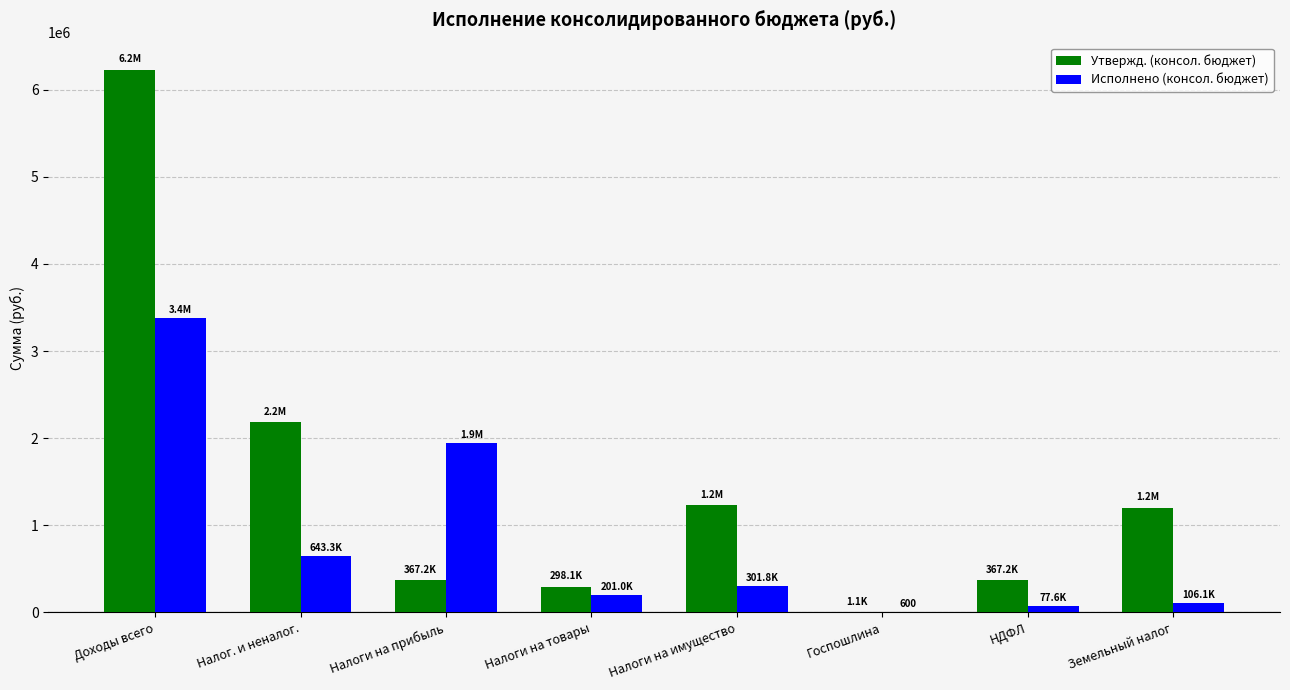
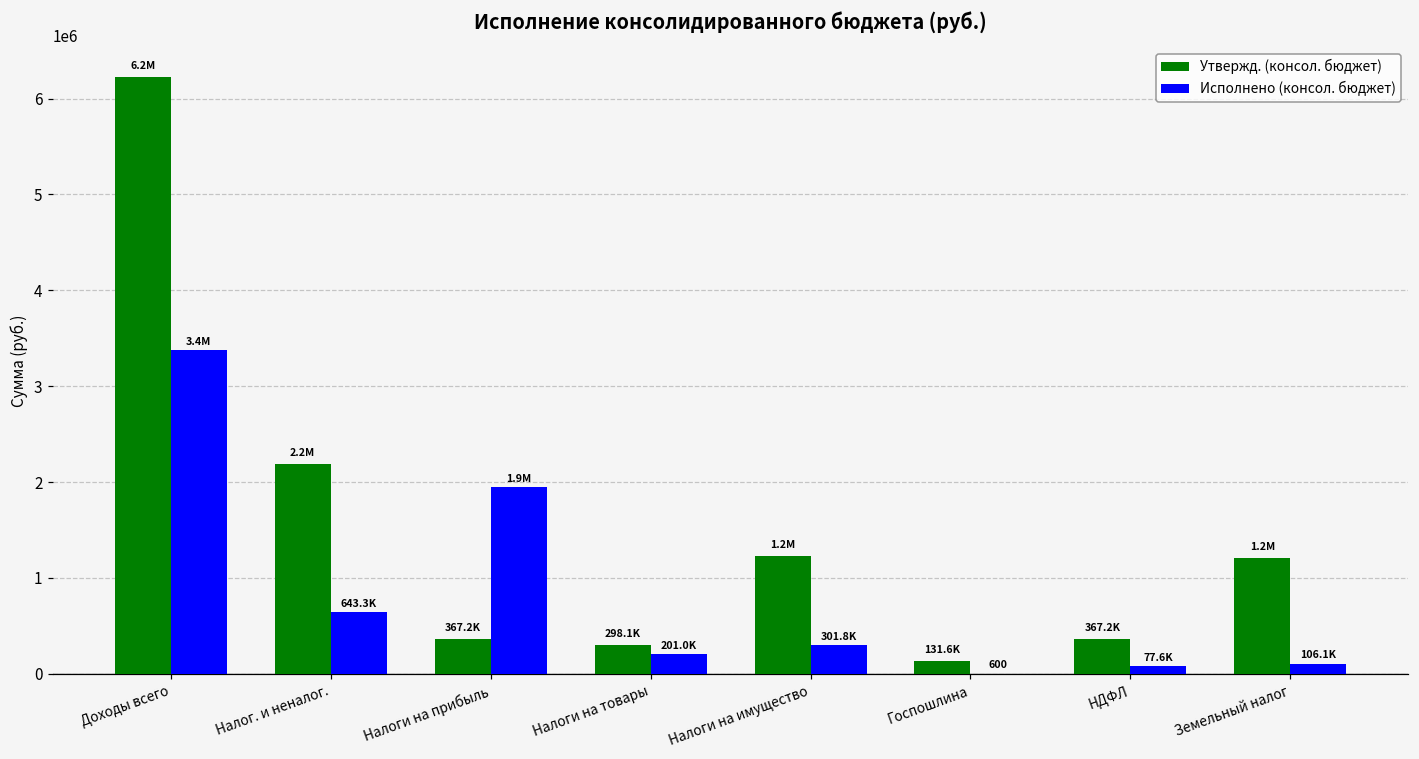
  {
    "Утвержд. (консол. бюджет)": {
      "Доходы всего": "6.2M",
      "Налог. и неналог.": "2.2M",
      "Налоги на прибыль": "367.2K",
      "Налоги на товары": "298.1K",
      "Налоги на имущество": "1.2M",
-     "Госпошлина": "1.1K",
+     "Госпошлина": "131.6K",
      "НДФЛ": "367.2K",
      "Земельный налог": "1.2M"
    },
    "Исполнено (консол. бюджет)": {
      "Доходы всего": "3.4M",
      "Налог. и неналог.": "643.3K",
      "Налоги на прибыль": "1.9M",
      "Налоги на товары": "201.0K",
      "Налоги на имущество": "301.8K",
      "Госпошлина": "600",
      "НДФЛ": "77.6K",
      "Земельный налог": "106.1K"
    }
  }
